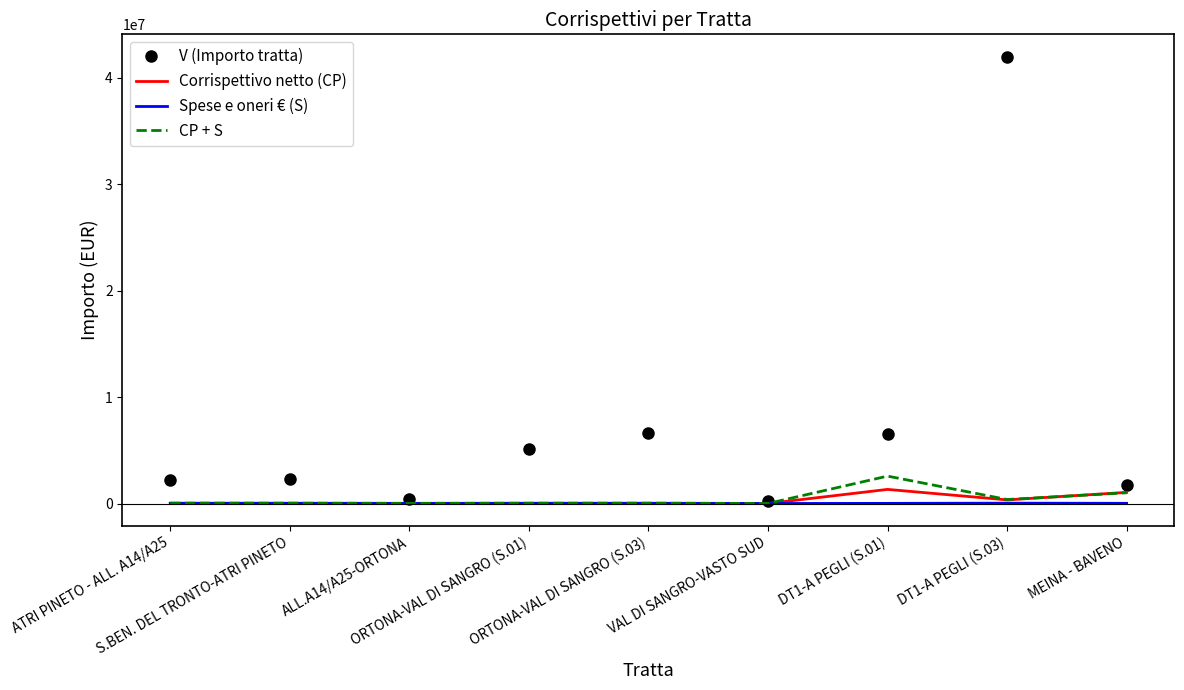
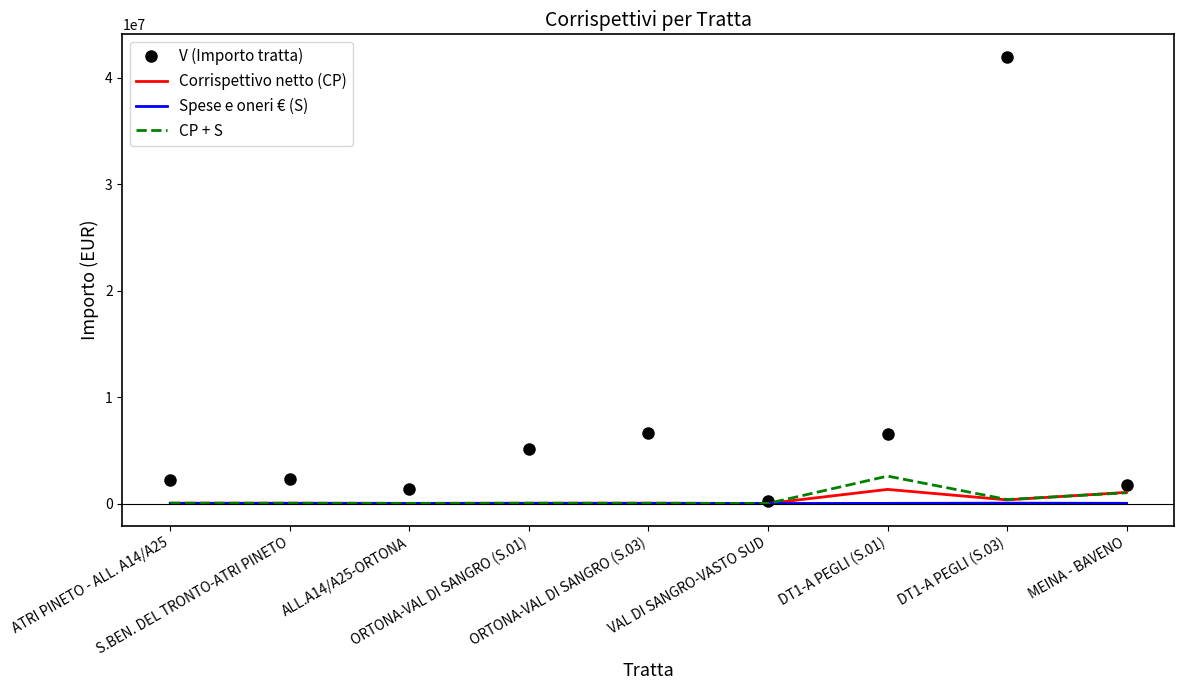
  {
    "V (Importo tratta)": {
      "ATRI PINETO - ALL. A14/A25": 2200000,
      "S.BEN. DEL TRONTO-ATRI PINETO": 2300000,
-     "ALL.A14/A25-ORTONA": 400000,
+     "ALL.A14/A25-ORTONA": 1400000,
      "ORTONA-VAL DI SANGRO (S.01)": 5100000,
      "ORTONA-VAL DI SANGRO (S.03)": 6600000,
      "VAL DI SANGRO-VASTO SUD": 300000,
      "DT1-A PEGLI (S.01)": 6600000,
      "DT1-A PEGLI (S.03)": 42000000,
      "MEINA - BAVENO": 1700000
    },
    "Corrispettivo netto (CP)": {
      "DT1-A PEGLI (S.01)": 1300000
    },
    "Spese e oneri € (S)": {
      "DT1-A PEGLI (S.01)": 0,
      "DT1-A PEGLI (S.03)": 0,
      "MEINA - BAVENO": 0
    },
    "CP + S": {
      "DT1-A PEGLI (S.01)": 2600000
    }
  }
